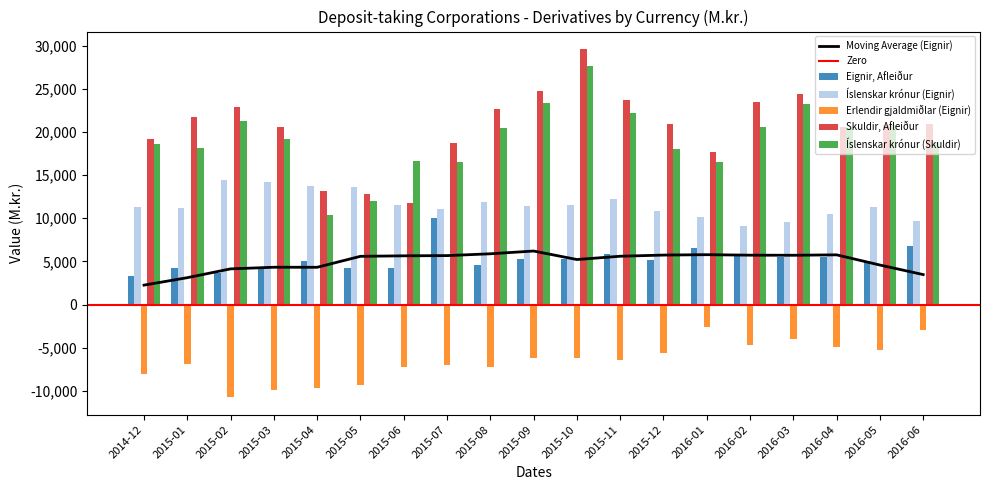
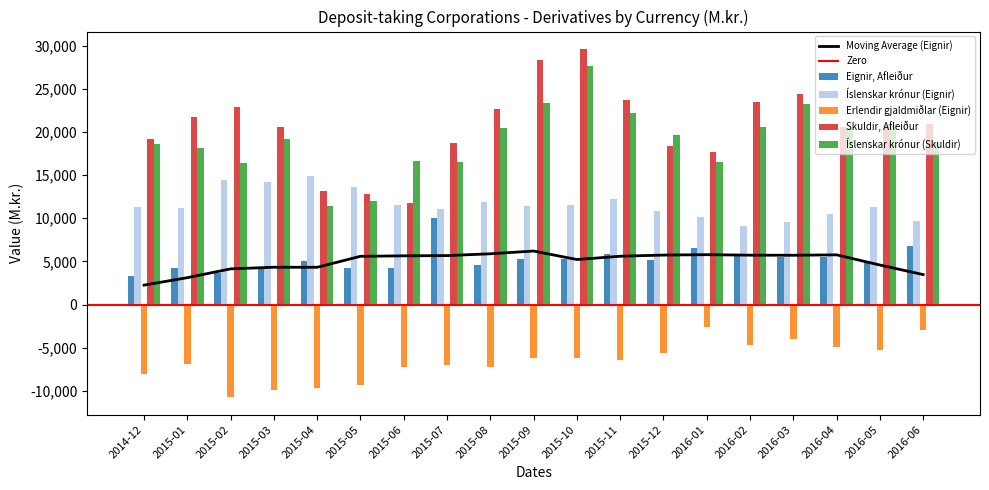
  {
    "Eignir, Afleiður": {
      "2014-12": "3,000",
      "2015-01": "4,000",
      "2015-02": "4,000",
      "2015-03": "4,000",
      "2015-04": "5,000",
      "2015-05": "4,000",
      "2015-06": "4,000",
      "2015-07": "10,000",
      "2015-08": "5,000",
      "2015-09": "5,000",
      "2015-10": "5,000",
      "2015-11": "6,000",
      "2015-12": "5,000",
      "2016-01": "6,000",
      "2016-02": "6,000",
      "2016-03": "6,000",
      "2016-04": "6,000",
      "2016-05": "5,000",
      "2016-06": "7,000"
    },
    "Moving Average (Eignir)": {
      "2014-12": "2,000",
      "2015-01": "3,000",
      "2015-02": "4,000",
      "2015-03": "4,000",
      "2015-04": "4,000",
      "2015-05": "6,000",
      "2015-06": "6,000",
      "2015-07": "6,000",
      "2015-08": "6,000",
      "2015-09": "6,000",
      "2015-10": "5,000",
      "2015-11": "6,000",
      "2015-12": "6,000",
      "2016-01": "6,000",
      "2016-02": "6,000",
      "2016-03": "6,000",
      "2016-04": "6,000",
      "2016-05": "5,000",
      "2016-06": "3,000"
    },
    "Íslenskar krónur (Eignir)": {
      "2014-12": "11,000",
      "2015-01": "11,000",
      "2015-02": "14,000",
      "2015-03": "14,000",
-     "2015-04": "14,000",
+     "2015-04": "15,000",
      "2015-05": "14,000",
      "2015-06": "11,000",
      "2015-07": "11,000",
      "2015-08": "12,000",
      "2015-09": "11,000",
      "2015-10": "11,000",
      "2015-11": "12,000",
      "2015-12": "11,000",
      "2016-01": "10,000",
      "2016-02": "9,000",
      "2016-03": "10,000",
      "2016-04": "10,000",
      "2016-05": "11,000",
      "2016-06": "10,000"
    },
    "Erlendir gjaldmiðlar (Eignir)": {
      "2014-12": "-8,000",
      "2015-01": "-7,000",
      "2015-02": "-11,000",
      "2015-03": "-10,000",
      "2015-04": "-10,000",
      "2015-05": "-9,000",
      "2015-06": "-7,000",
      "2015-07": "-7,000",
      "2015-08": "-7,000",
      "2015-09": "-6,000",
      "2015-10": "-6,000",
      "2015-11": "-6,000",
      "2015-12": "-6,000",
      "2016-01": "-3,000",
      "2016-02": "-5,000",
      "2016-03": "-4,000",
      "2016-04": "-5,000",
      "2016-05": "-5,000",
      "2016-06": "-3,000"
    },
    "Skuldir, Afleiður": {
      "2014-12": "19,000",
      "2015-01": "22,000",
      "2015-02": "23,000",
      "2015-03": "21,000",
      "2015-04": "13,000",
      "2015-05": "13,000",
      "2015-06": "12,000",
      "2015-07": "19,000",
      "2015-08": "23,000",
-     "2015-09": "25,000",
+     "2015-09": "28,000",
      "2015-10": "30,000",
      "2015-11": "24,000",
-     "2015-12": "21,000",
+     "2015-12": "18,000",
      "2016-01": "18,000",
      "2016-02": "23,000",
      "2016-03": "24,000"
    },
    "Íslenskar krónur (Skuldir)": {
      "2014-12": "19,000",
      "2015-01": "18,000",
-     "2015-02": "21,000",
+     "2015-02": "16,000",
      "2015-03": "19,000",
-     "2015-04": "10,000",
+     "2015-04": "11,000",
      "2015-05": "12,000",
      "2015-06": "17,000",
      "2015-07": "17,000",
      "2015-08": "20,000",
      "2015-09": "23,000",
      "2015-10": "28,000",
      "2015-11": "22,000",
-     "2015-12": "18,000",
+     "2015-12": "20,000",
      "2016-01": "17,000",
      "2016-02": "21,000",
      "2016-03": "23,000"
    }
  }
